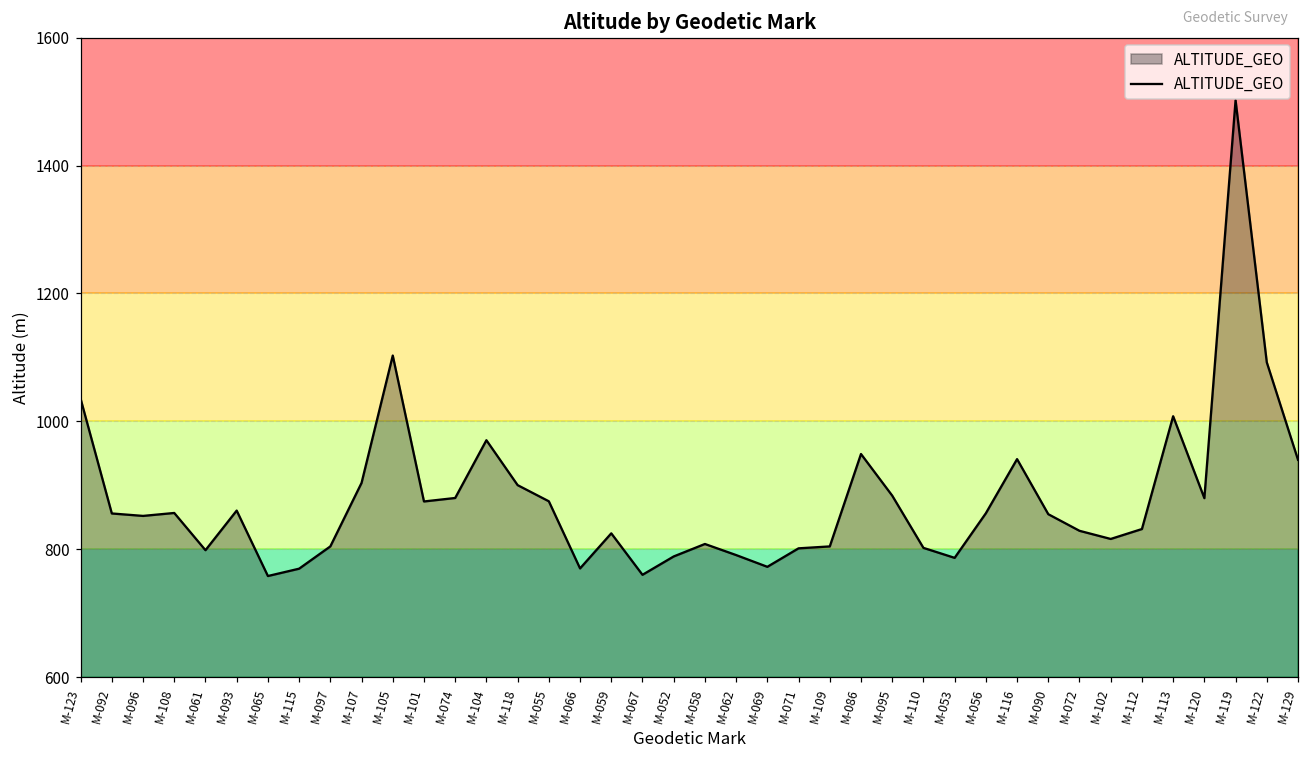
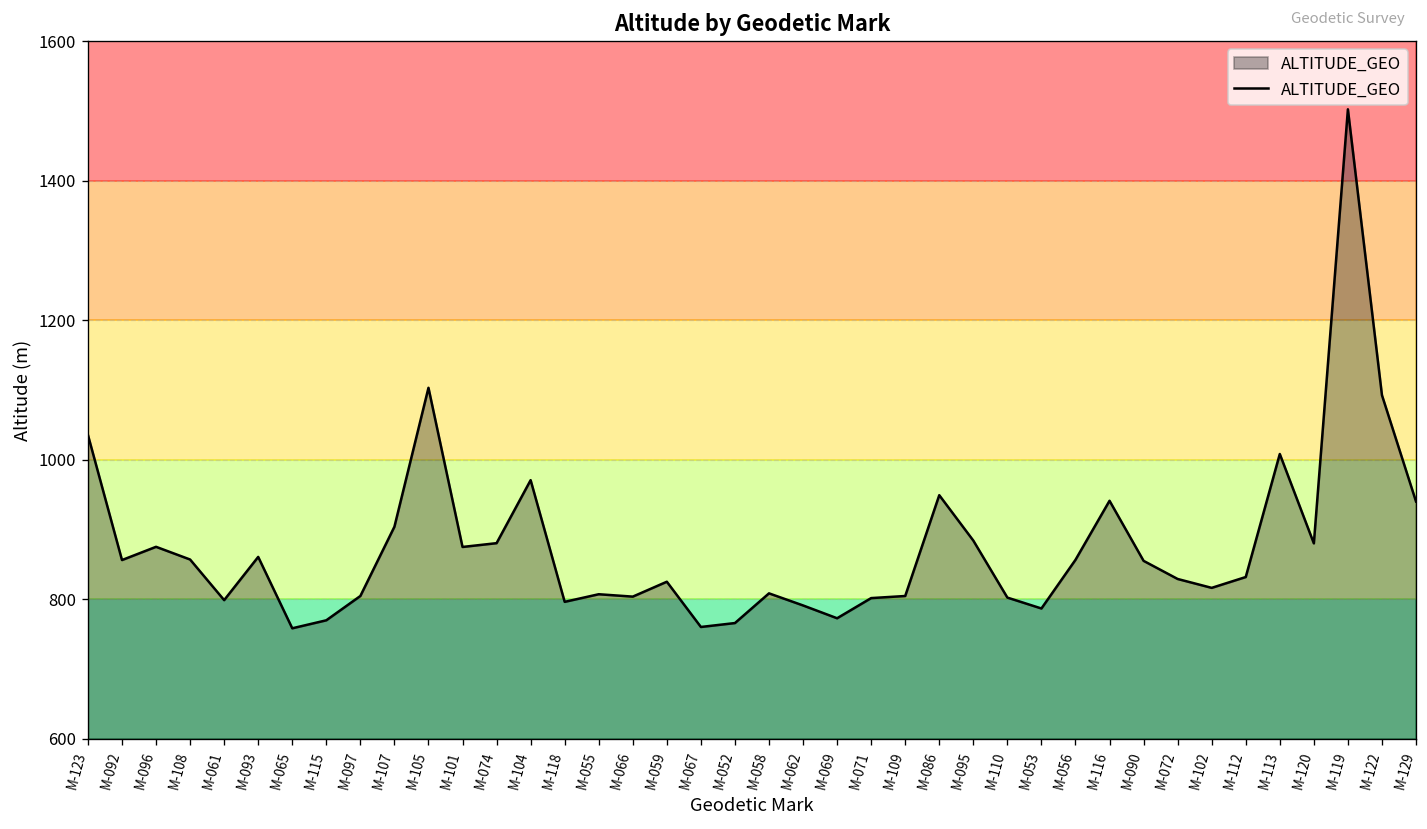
  {
    "M-123": 1040,
    "M-092": 860,
-   "M-096": 850,
+   "M-096": 870,
    "M-108": 860,
    "M-061": 800,
    "M-093": 860,
    "M-065": 760,
    "M-115": 770,
    "M-097": 800,
    "M-107": 900,
    "M-105": 1100,
    "M-101": 870,
    "M-074": 880,
    "M-104": 970,
-   "M-118": 900,
-   "M-055": 880,
-   "M-066": 770,
+   "M-118": 800,
+   "M-055": 810,
+   "M-066": 800,
    "M-059": 820,
    "M-067": 760,
-   "M-052": 790,
+   "M-052": 770,
    "M-058": 810,
    "M-062": 790,
    "M-069": 770,
    "M-071": 800,
    "M-109": 800,
    "M-086": 950,
    "M-095": 880,
    "M-110": 800,
    "M-053": 790,
    "M-056": 860,
    "M-116": 940,
    "M-090": 850,
    "M-072": 830,
    "M-102": 820,
    "M-112": 830,
    "M-113": 1010,
    "M-120": 880,
    "M-119": 1500,
    "M-122": 1090,
    "M-129": 940
  }
